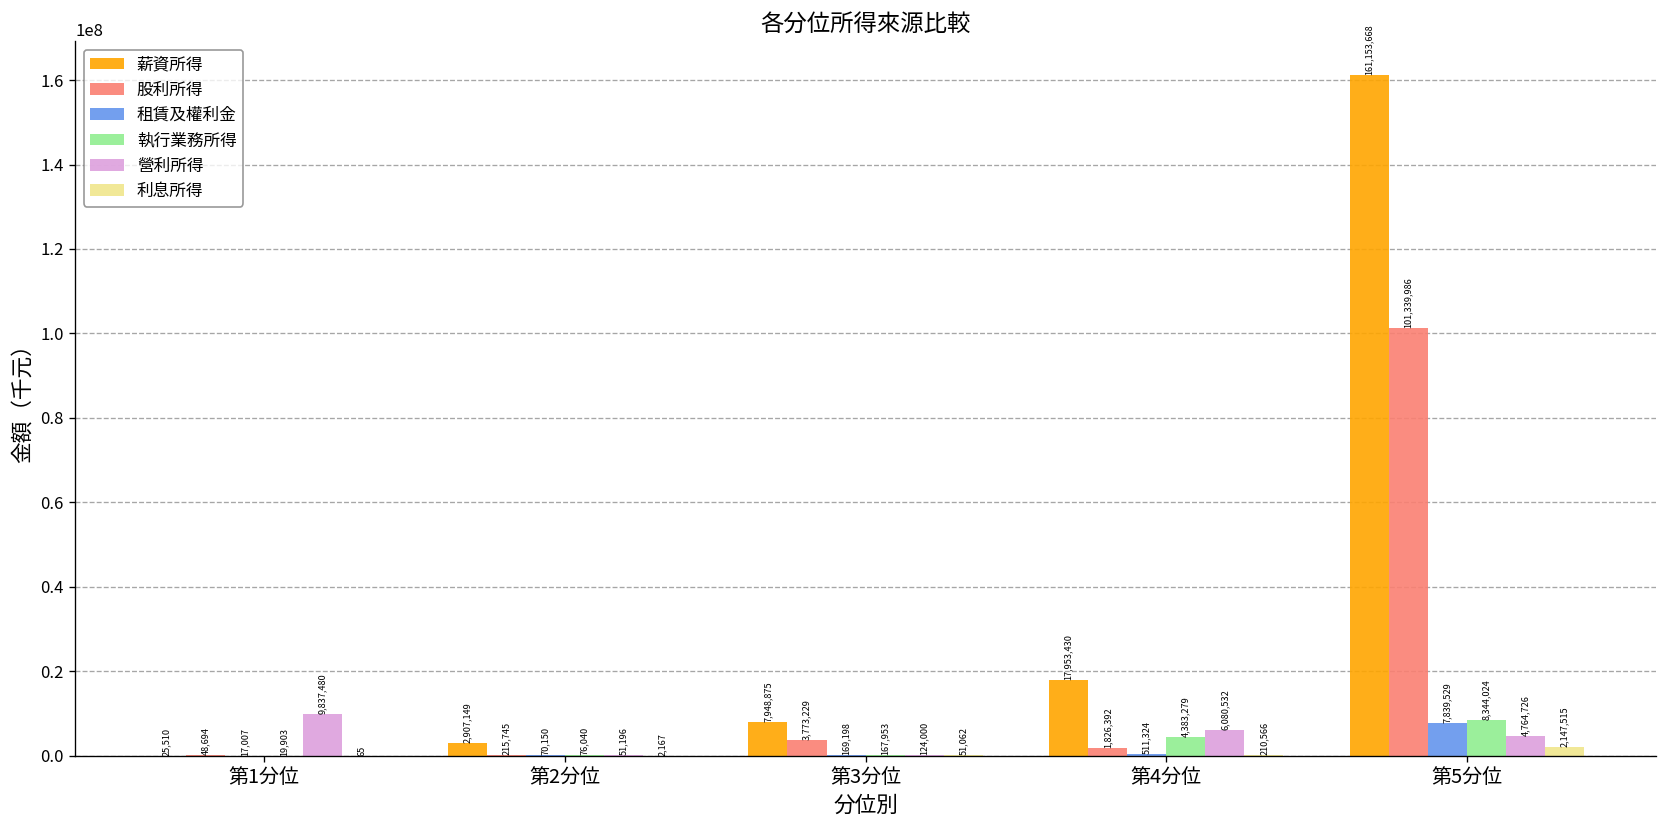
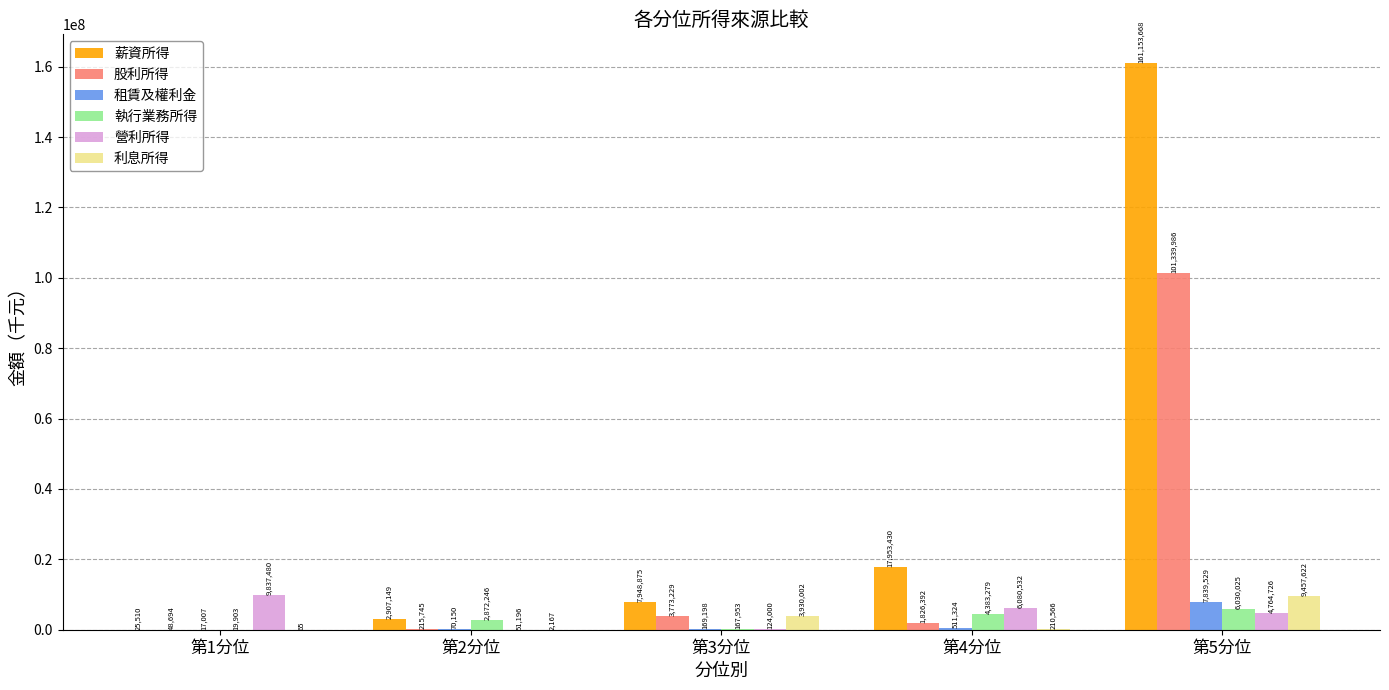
  {
    "薪資所得": {
      "第1分位": "25,510",
      "第2分位": "2,907,149",
      "第3分位": "7,948,875",
      "第4分位": "17,953,430",
      "第5分位": "161,153,668"
    },
    "股利所得": {
      "第1分位": "48,694",
      "第2分位": "215,745",
      "第3分位": "3,773,229",
      "第4分位": "1,826,392",
      "第5分位": "101,339,986"
    },
    "租賃及權利金": {
      "第1分位": "17,007",
      "第2分位": "70,150",
      "第3分位": "169,198",
      "第4分位": "511,324",
      "第5分位": "7,839,529"
    },
    "執行業務所得": {
      "第1分位": "19,903",
-     "第2分位": "76,040",
+     "第2分位": "2,872,246",
      "第3分位": "167,953",
      "第4分位": "4,383,279",
-     "第5分位": "8,344,024"
+     "第5分位": "6,030,025"
    },
    "營利所得": {
      "第1分位": "9,837,480",
      "第2分位": "51,196",
      "第3分位": "124,000",
      "第4分位": "6,080,532",
      "第5分位": "4,764,726"
    },
    "利息所得": {
      "第1分位": "65",
      "第2分位": "2,167",
-     "第3分位": "51,062",
+     "第3分位": "3,930,002",
      "第4分位": "210,566",
-     "第5分位": "2,147,515"
+     "第5分位": "9,457,622"
    }
  }
